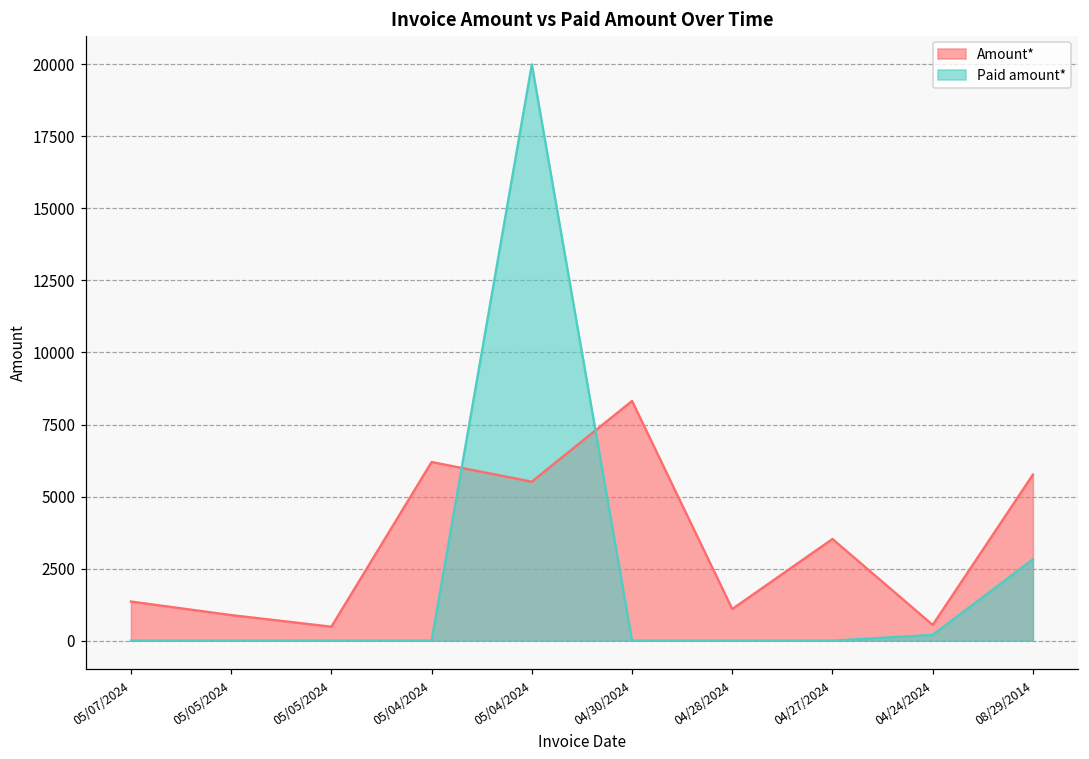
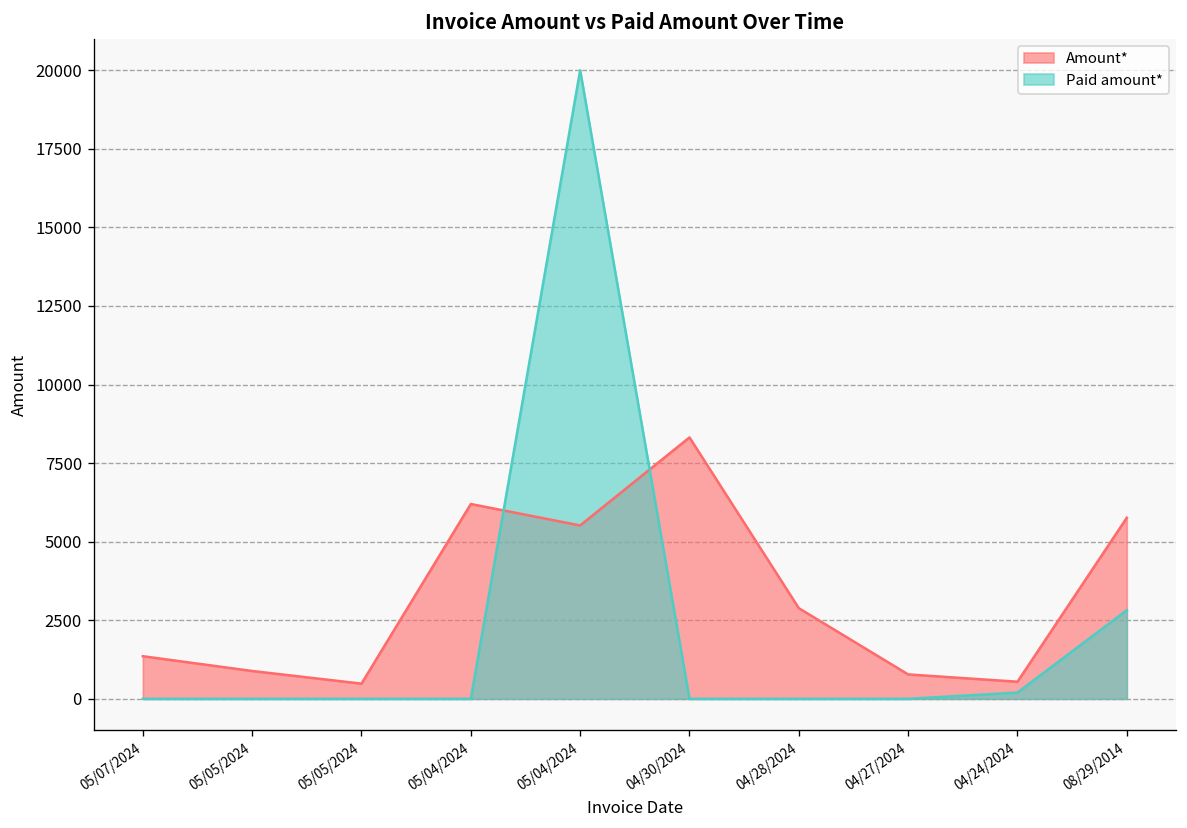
  {
    "Amount*": {
      "05/07/2024": 1400,
      "04/30/2024": 8300,
-     "04/28/2024": 1100,
-     "04/27/2024": 3500,
+     "04/28/2024": 2900,
+     "04/27/2024": 800,
      "04/24/2024": 500,
      "08/29/2014": 5800
    },
    "Paid amount*": {
      "05/07/2024": 0,
      "04/30/2024": 0,
      "04/28/2024": 0,
      "04/27/2024": 0,
      "04/24/2024": 200,
      "08/29/2014": 2800
    }
  }
